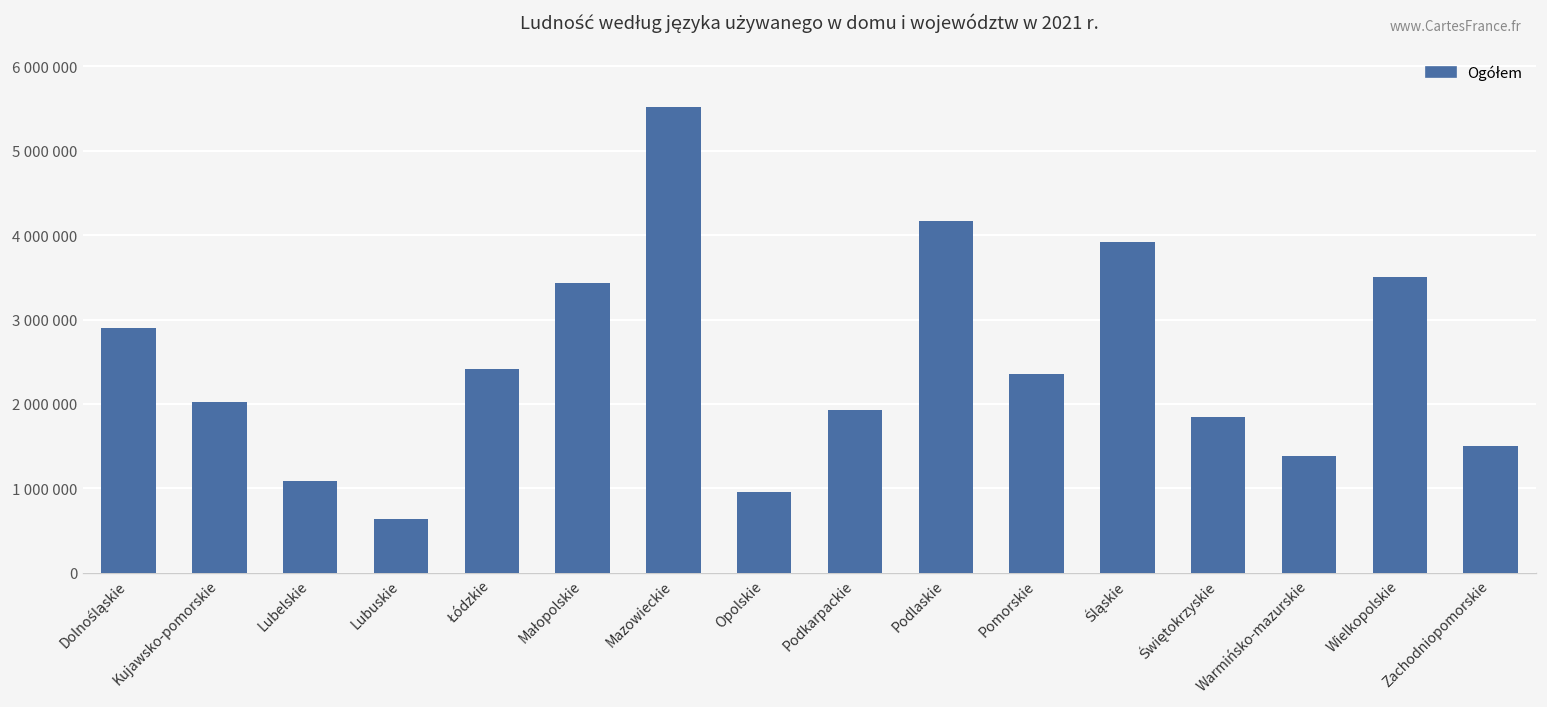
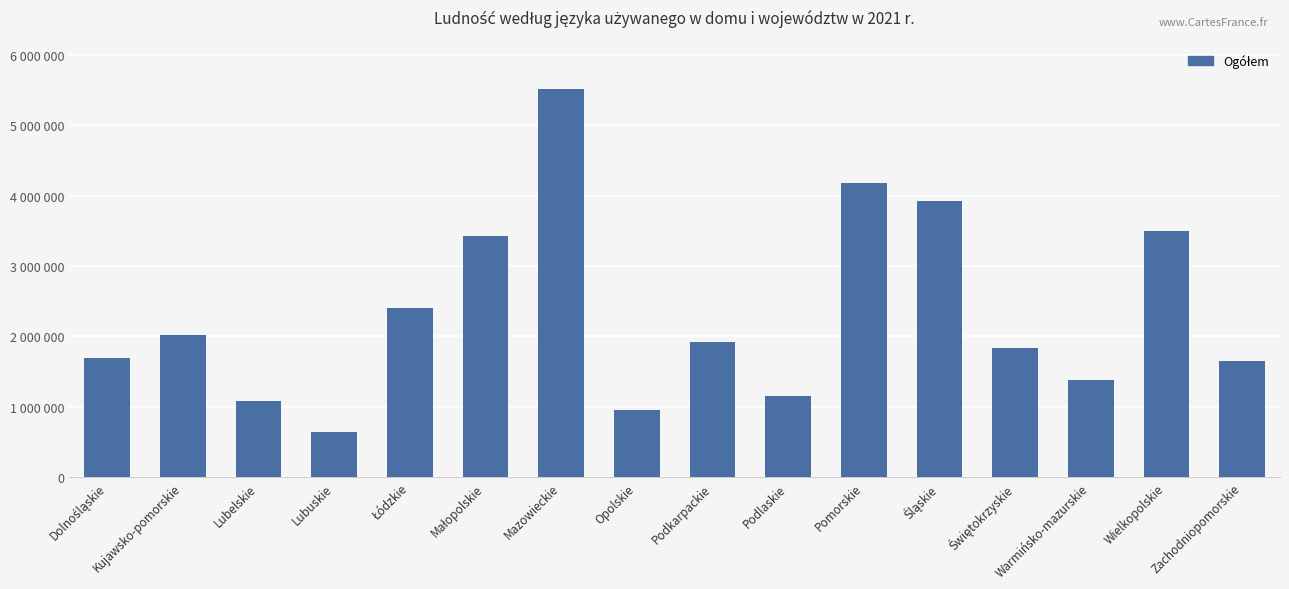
  {
-   "Dolnośląskie": 2900000,
+   "Dolnośląskie": 1700000,
    "Kujawsko-pomorskie": 2000000,
    "Lubelskie": 1100000,
    "Lubuskie": 600000,
    "Łódzkie": 2400000,
    "Małopolskie": 3400000,
    "Mazowieckie": 5500000,
    "Opolskie": 1000000,
    "Podkarpackie": 1900000,
-   "Podlaskie": 4200000,
-   "Pomorskie": 2400000,
+   "Podlaskie": 1200000,
+   "Pomorskie": 4200000,
    "Śląskie": 3900000,
    "Świętokrzyskie": 1800000,
    "Warmińsko-mazurskie": 1400000,
    "Wielkopolskie": 3500000,
-   "Zachodniopomorskie": 1500000
+   "Zachodniopomorskie": 1700000
  }
